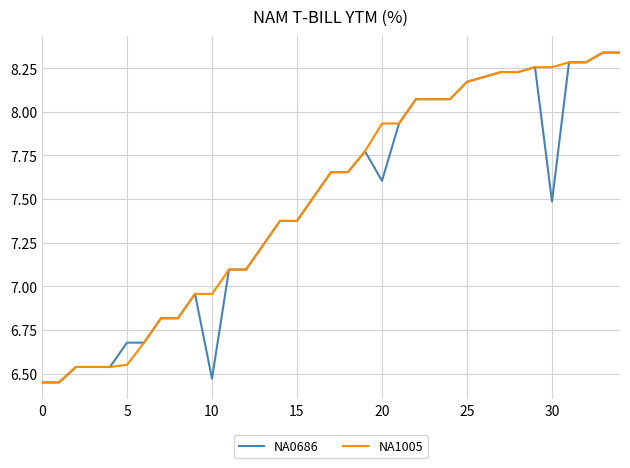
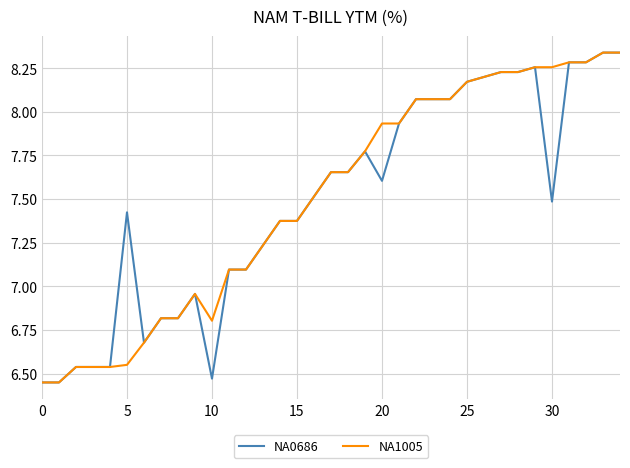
  {
    "NA0686": {
-     "5": 6.68,
+     "5": 7.42,
      "10": 6.47,
      "20": 7.60,
      "30": 7.49
    },
    "NA1005": {
      "5": 6.55,
-     "10": 6.96,
+     "10": 6.80,
      "20": 7.93,
      "30": 8.26
    }
  }
